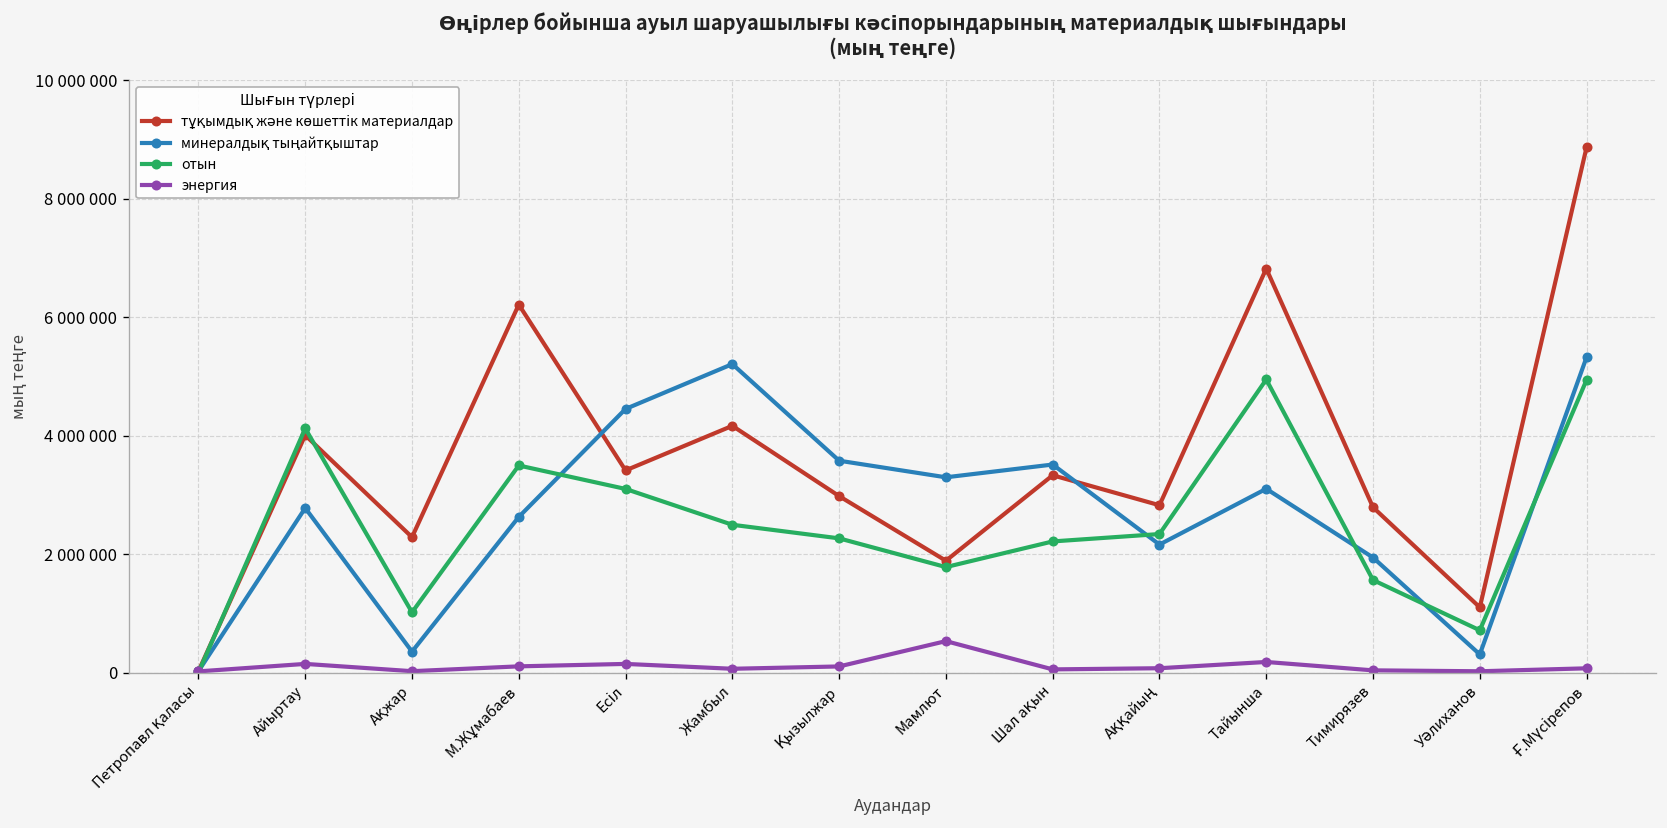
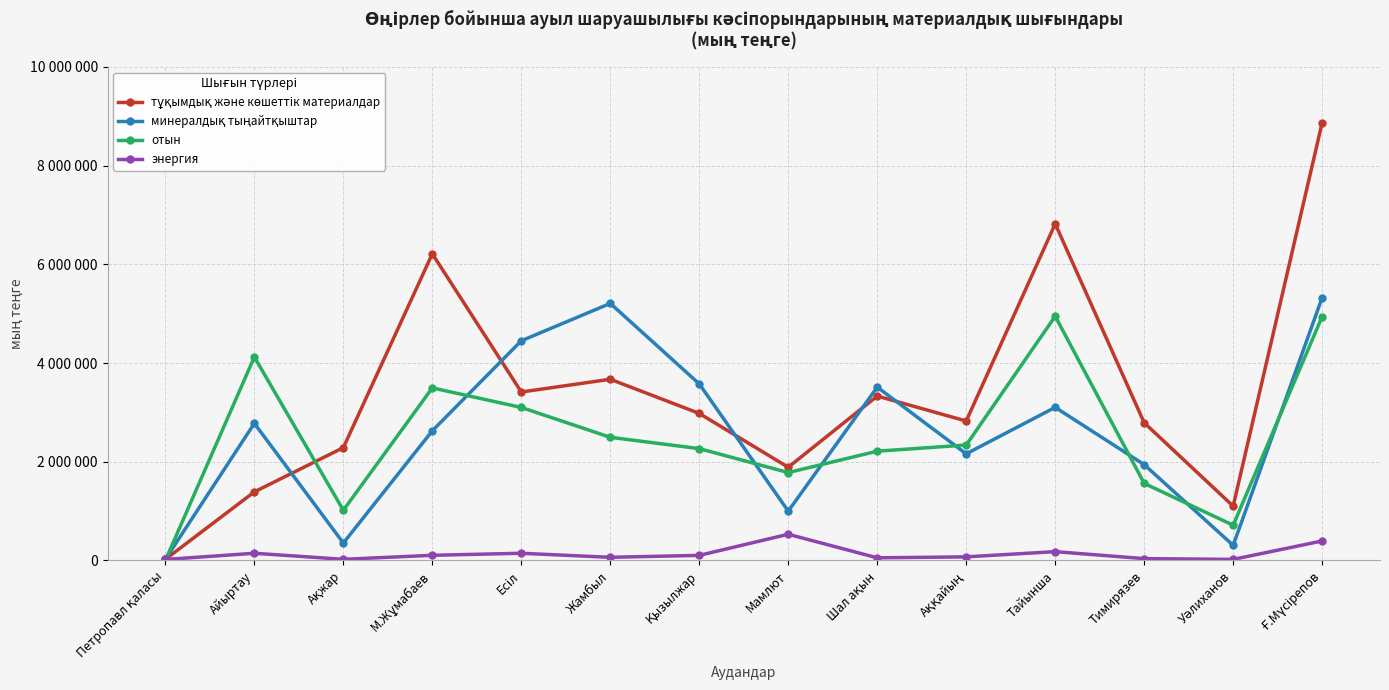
  {
    "тұқымдық және көшеттік материалдар": {
-     "Айыртау": 4000000,
+     "Айыртау": 1400000,
      "Ақжар": 2300000,
      "М.Жұмабаев": 6200000,
      "Есіл": 3400000,
-     "Жамбыл": 4200000,
+     "Жамбыл": 3700000,
      "Қызылжар": 3000000,
      "Мамлют": 1900000,
      "Шал ақын": 3300000,
      "Аққайың": 2800000,
      "Тайынша": 6800000,
      "Тимирязев": 2800000,
      "Уәлиханов": 1100000,
      "Ғ.Мүсірепов": 8900000
    },
    "минералдық тыңайтқыштар": {
      "Айыртау": 2800000,
      "Ақжар": 400000,
      "М.Жұмабаев": 2600000,
      "Есіл": 4500000,
      "Жамбыл": 5200000,
      "Қызылжар": 3600000,
-     "Мамлют": 3300000,
+     "Мамлют": 1000000,
      "Шал ақын": 3500000,
      "Аққайың": 2200000,
      "Тайынша": 3100000,
      "Тимирязев": 1900000,
      "Уәлиханов": 300000,
      "Ғ.Мүсірепов": 5300000
    },
    "отын": {
      "Айыртау": 4100000,
      "Ақжар": 1000000,
      "М.Жұмабаев": 3500000,
      "Есіл": 3100000,
      "Жамбыл": 2500000,
      "Қызылжар": 2300000,
      "Мамлют": 1800000,
      "Шал ақын": 2200000,
      "Аққайың": 2300000,
      "Тайынша": 4900000,
      "Тимирязев": 1600000,
      "Уәлиханов": 700000,
      "Ғ.Мүсірепов": 4900000
    },
    "энергия": {
      "Айыртау": 100000,
      "Ақжар": 0,
      "М.Жұмабаев": 100000,
      "Есіл": 100000,
      "Жамбыл": 100000,
      "Қызылжар": 100000,
      "Мамлют": 500000,
      "Шал ақын": 100000,
      "Аққайың": 100000,
      "Тайынша": 200000,
      "Тимирязев": 0,
      "Уәлиханов": 0,
-     "Ғ.Мүсірепов": 100000
+     "Ғ.Мүсірепов": 400000
    }
  }
